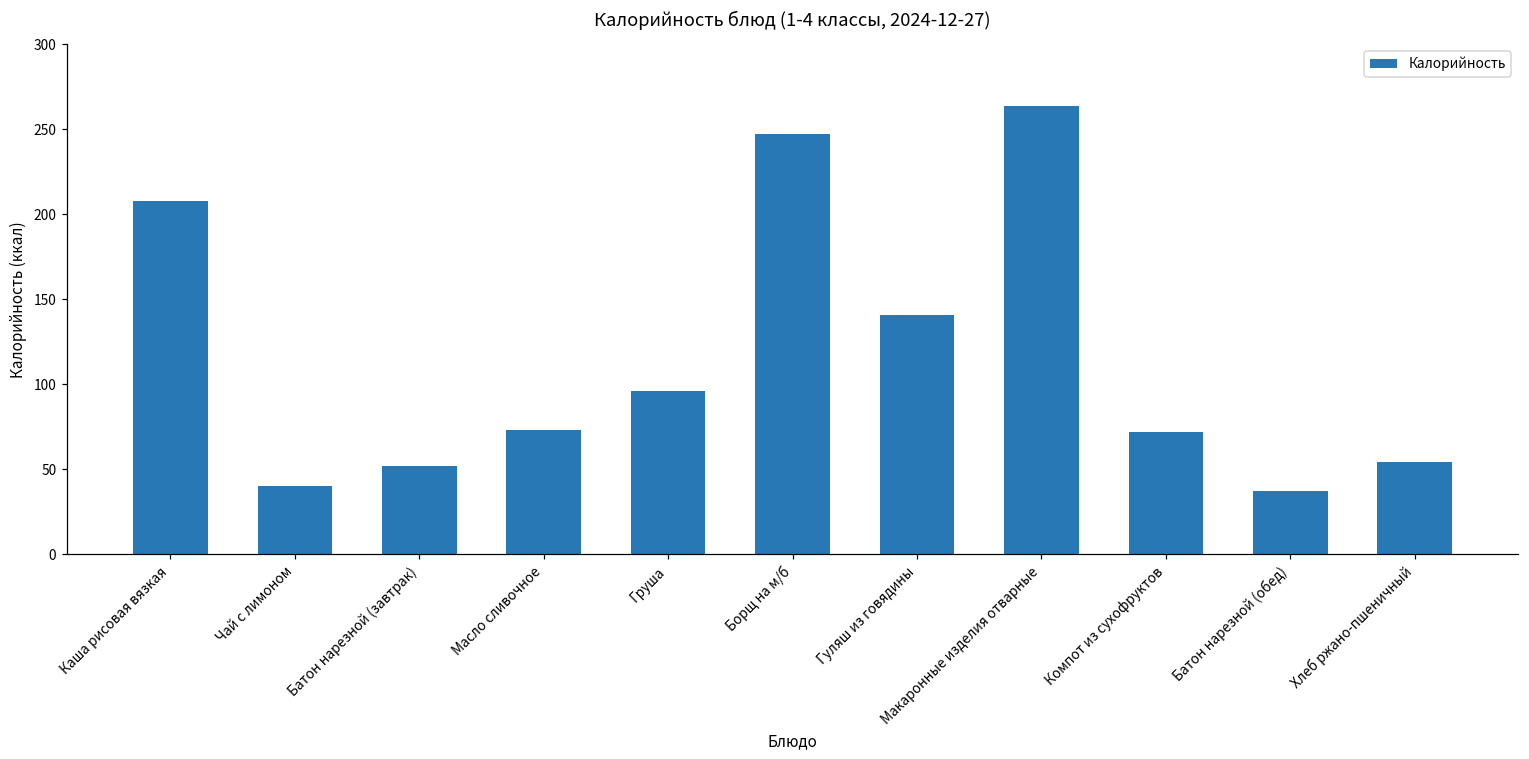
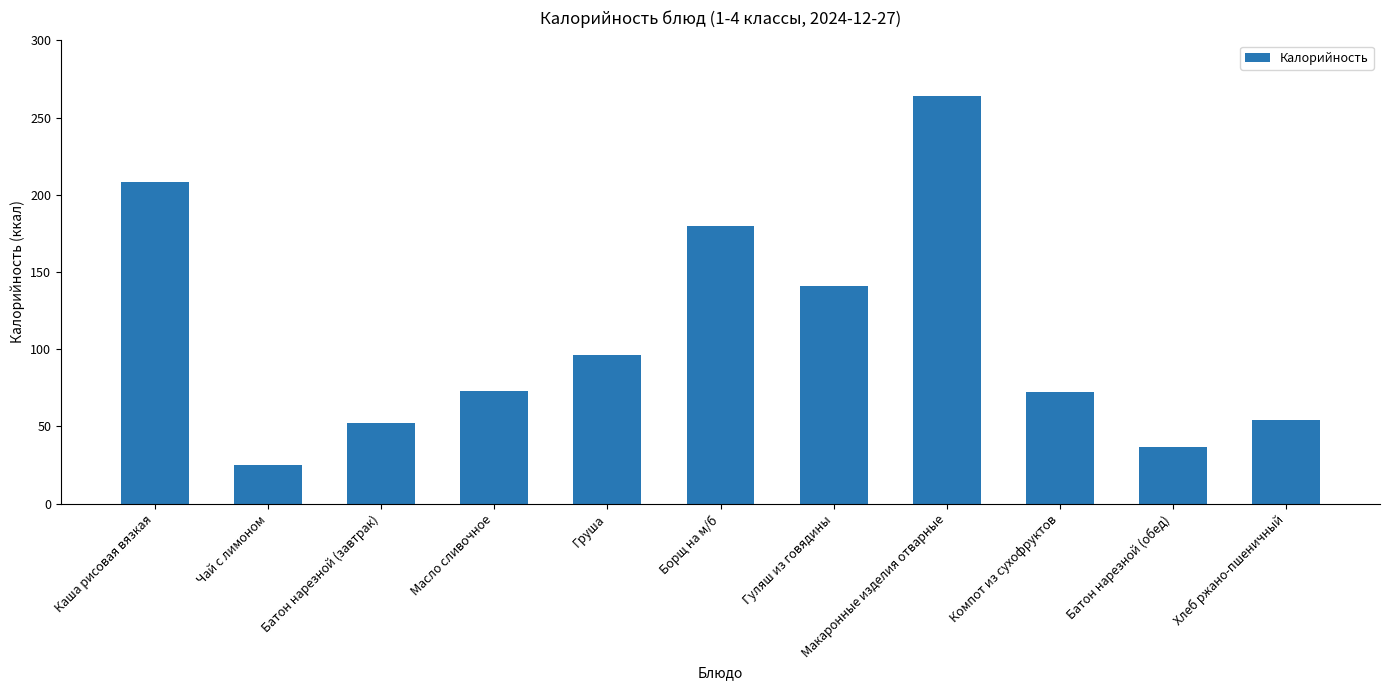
  {
    "Каша рисовая вязкая": 208,
-   "Чай с лимоном": 40,
+   "Чай с лимоном": 25,
    "Батон нарезной (завтрак)": 52,
    "Масло сливочное": 73,
    "Груша": 96,
-   "Борщ на м/б": 247,
+   "Борщ на м/б": 180,
    "Гуляш из говядины": 141,
    "Макаронные изделия отварные": 264,
    "Компот из сухофруктов": 72,
    "Батон нарезной (обед)": 37,
    "Хлеб ржано-пшеничный": 54
  }
